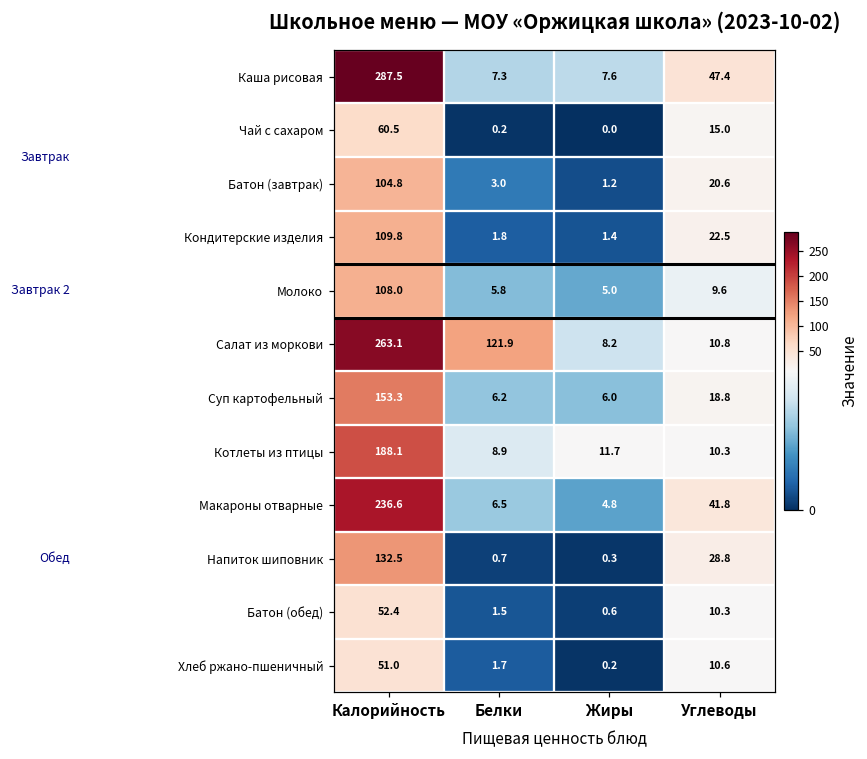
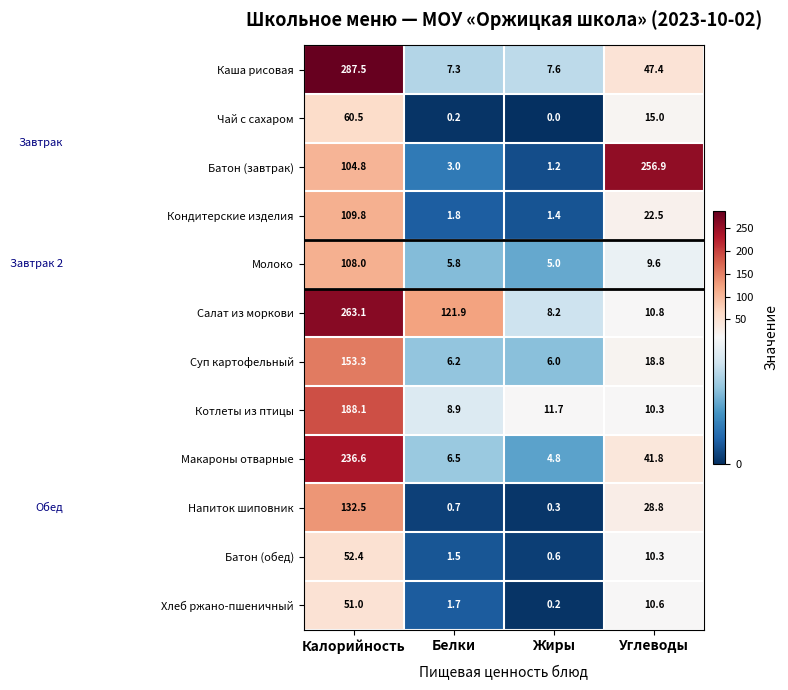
  {
    "Каша рисовая": {
      "Калорийность": 287.5,
      "Белки": 7.3,
      "Жиры": 7.6,
      "Углеводы": 47.4
    },
    "Чай с сахаром": {
      "Калорийность": 60.5,
      "Белки": 0.2,
      "Жиры": 0.0,
      "Углеводы": 15.0
    },
    "Батон (завтрак)": {
      "Калорийность": 104.8,
      "Белки": 3.0,
      "Жиры": 1.2,
-     "Углеводы": 20.6
+     "Углеводы": 256.9
    },
    "Кондитерские изделия": {
      "Калорийность": 109.8,
      "Белки": 1.8,
      "Жиры": 1.4,
      "Углеводы": 22.5
    },
    "Молоко": {
      "Калорийность": 108.0,
      "Белки": 5.8,
      "Жиры": 5.0,
      "Углеводы": 9.6
    },
    "Салат из моркови": {
      "Калорийность": 263.1,
      "Белки": 121.9,
      "Жиры": 8.2,
      "Углеводы": 10.8
    },
    "Суп картофельный": {
      "Калорийность": 153.3,
      "Белки": 6.2,
      "Жиры": 6.0,
      "Углеводы": 18.8
    },
    "Котлеты из птицы": {
      "Калорийность": 188.1,
      "Белки": 8.9,
      "Жиры": 11.7,
      "Углеводы": 10.3
    },
    "Макароны отварные": {
      "Калорийность": 236.6,
      "Белки": 6.5,
      "Жиры": 4.8,
      "Углеводы": 41.8
    },
    "Напиток шиповник": {
      "Калорийность": 132.5,
      "Белки": 0.7,
      "Жиры": 0.3,
      "Углеводы": 28.8
    },
    "Батон (обед)": {
      "Калорийность": 52.4,
      "Белки": 1.5,
      "Жиры": 0.6,
      "Углеводы": 10.3
    },
    "Хлеб ржано-пшеничный": {
      "Калорийность": 51.0,
      "Белки": 1.7,
      "Жиры": 0.2,
      "Углеводы": 10.6
    }
  }
